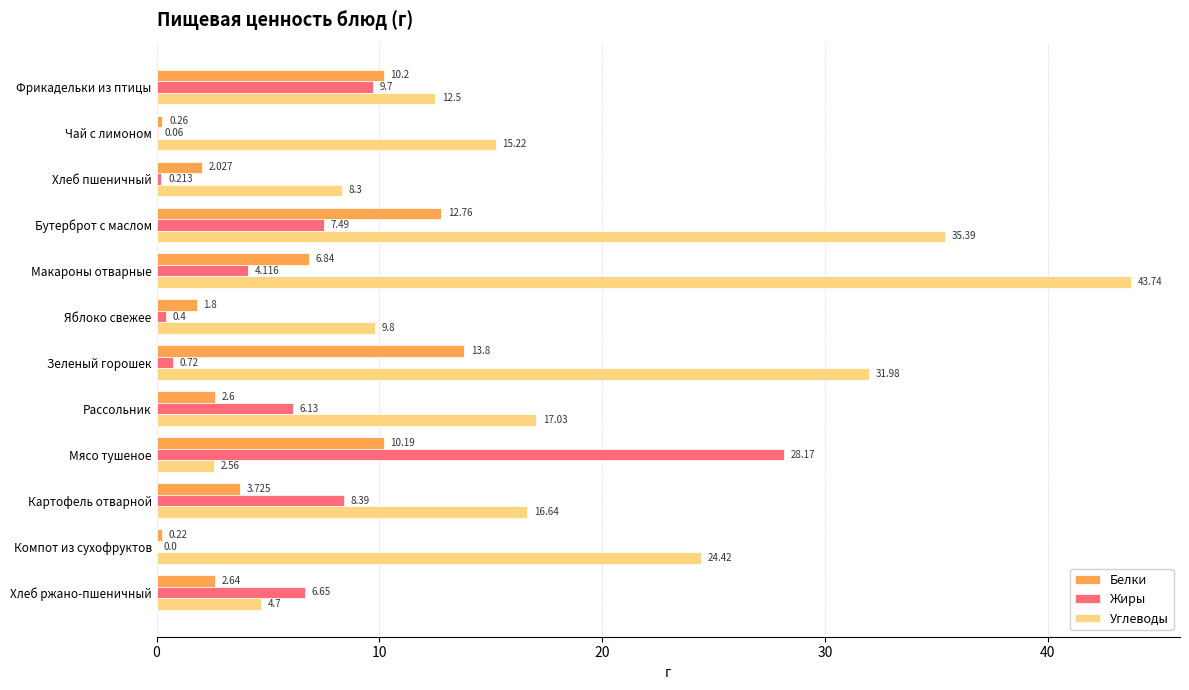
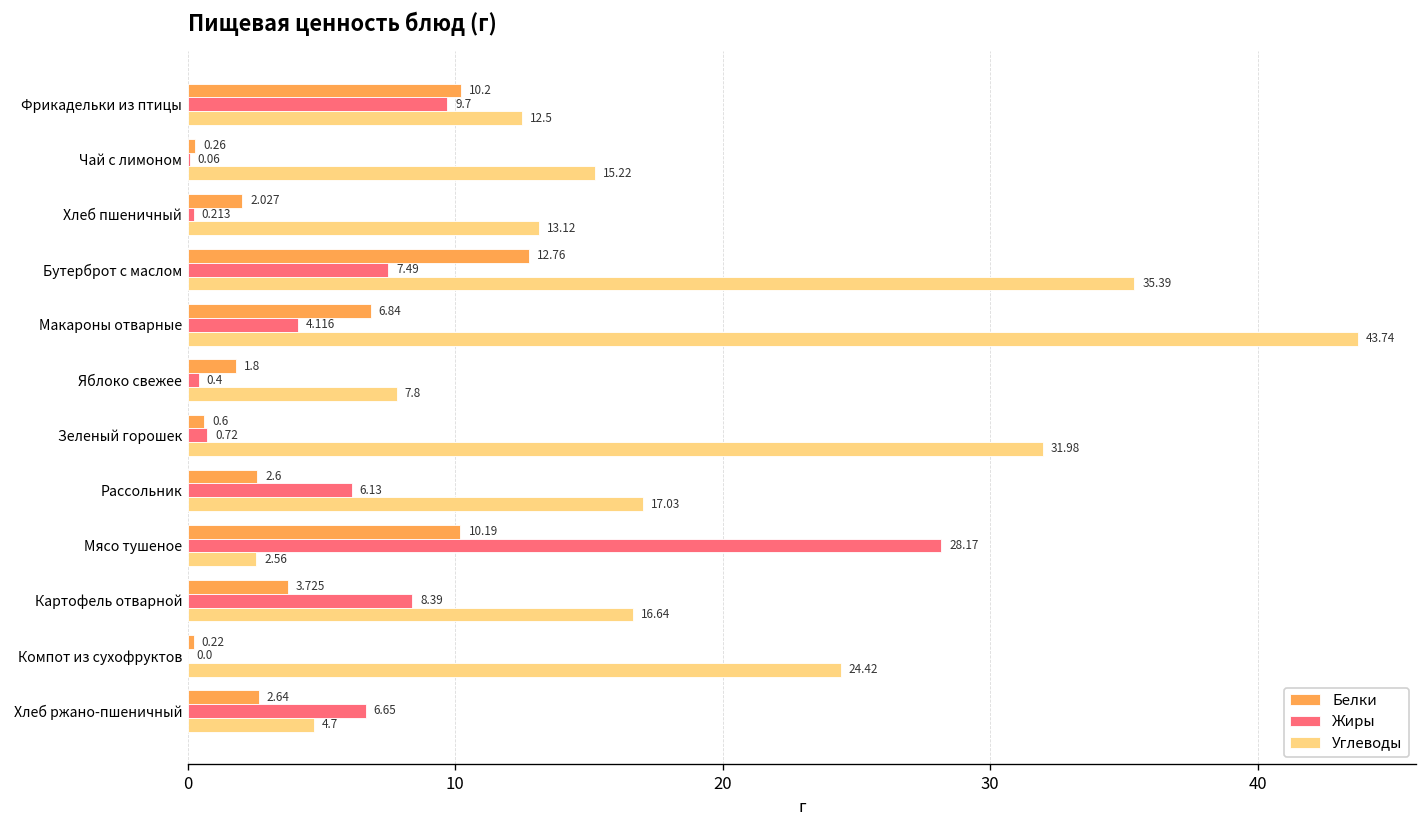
  {
    "Белки": {
      "Фрикадельки из птицы": 10.2,
      "Чай с лимоном": 0.26,
      "Хлеб пшеничный": 2.027,
      "Бутерброт с маслом": 12.76,
      "Макароны отварные": 6.84,
      "Яблоко свежее": 1.8,
-     "Зеленый горошек": 13.8,
+     "Зеленый горошек": 0.6,
      "Рассольник": 2.6,
      "Мясо тушеное": 10.19,
      "Картофель отварной": 3.725,
      "Компот из сухофруктов": 0.22,
      "Хлеб ржано-пшеничный": 2.64
    },
    "Жиры": {
      "Фрикадельки из птицы": 9.7,
      "Чай с лимоном": 0.06,
      "Хлеб пшеничный": 0.213,
      "Бутерброт с маслом": 7.49,
      "Макароны отварные": 4.116,
      "Яблоко свежее": 0.4,
      "Зеленый горошек": 0.72,
      "Рассольник": 6.13,
      "Мясо тушеное": 28.17,
      "Картофель отварной": 8.39,
      "Компот из сухофруктов": 0.0,
      "Хлеб ржано-пшеничный": 6.65
    },
    "Углеводы": {
      "Фрикадельки из птицы": 12.5,
      "Чай с лимоном": 15.22,
-     "Хлеб пшеничный": 8.3,
+     "Хлеб пшеничный": 13.12,
      "Бутерброт с маслом": 35.39,
      "Макароны отварные": 43.74,
-     "Яблоко свежее": 9.8,
+     "Яблоко свежее": 7.8,
      "Зеленый горошек": 31.98,
      "Рассольник": 17.03,
      "Мясо тушеное": 2.56,
      "Картофель отварной": 16.64,
      "Компот из сухофруктов": 24.42,
      "Хлеб ржано-пшеничный": 4.7
    }
  }
